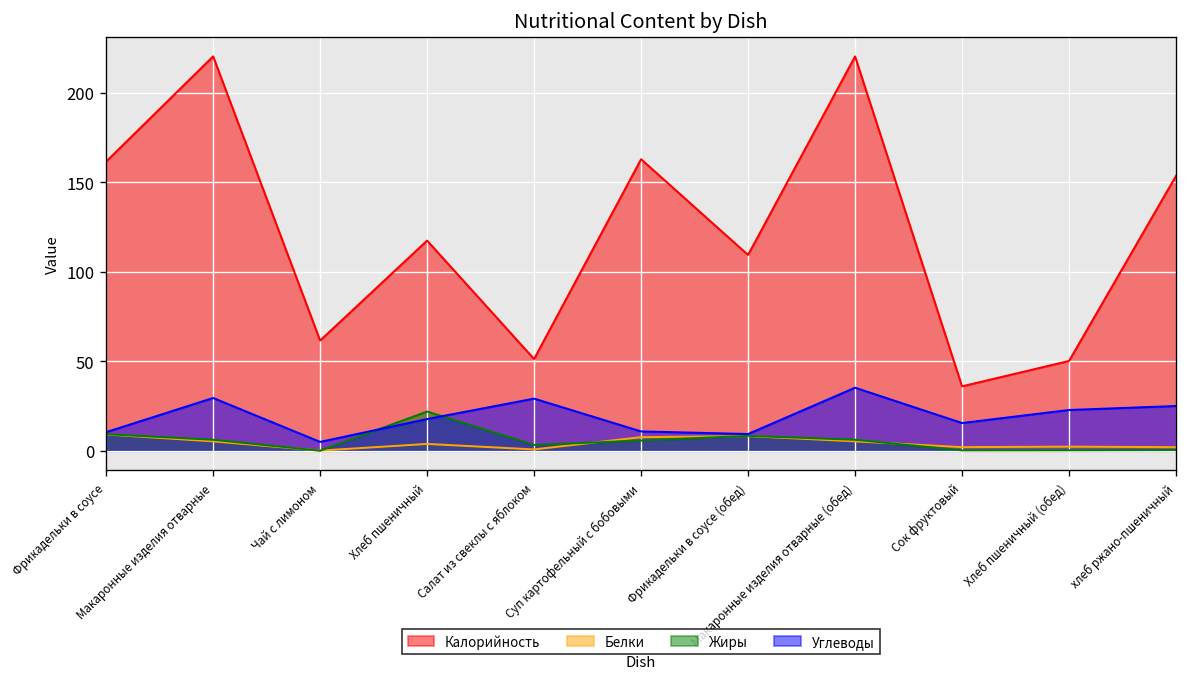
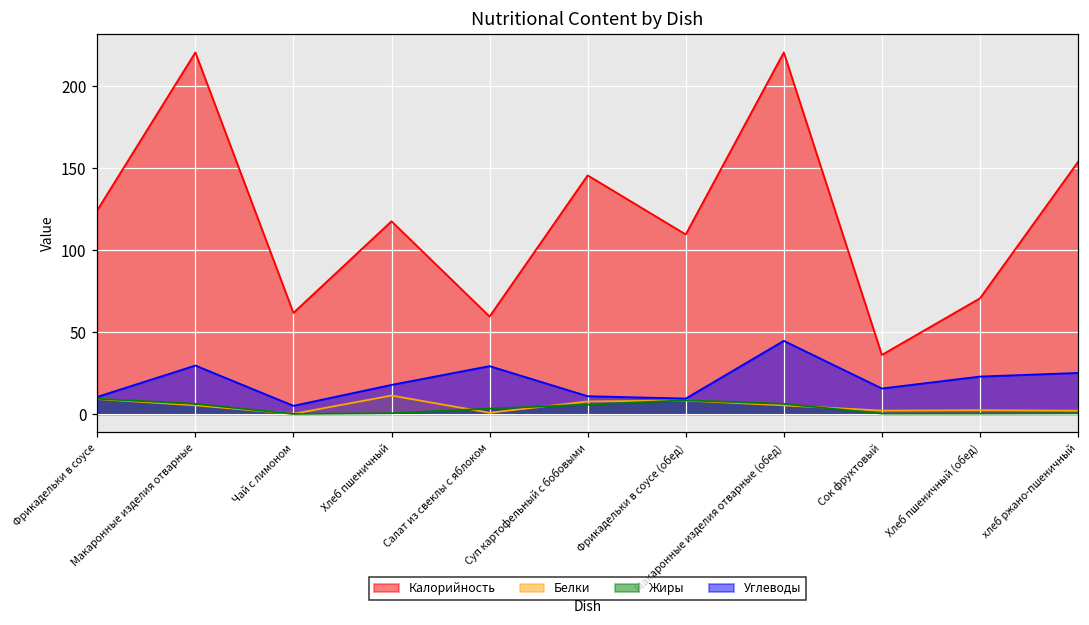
  {
    "Калорийность": {
-     "Фрикадельки в соусе": 162,
+     "Фрикадельки в соусе": 124,
      "Макаронные изделия отварные": 221,
      "Чай с лимоном": 62,
      "Хлеб пшеничный": 118,
-     "Салат из свеклы с яблоком": 51,
-     "Суп картофельный с бобовыми": 163,
+     "Салат из свеклы с яблоком": 59,
+     "Суп картофельный с бобовыми": 146,
      "Фрикадельки в соусе (обед)": 109,
      "Макаронные изделия отварные (обед)": 221,
      "Сок фруктовый": 36,
-     "Хлеб пшеничный (обед)": 50,
+     "Хлеб пшеничный (обед)": 71,
      "хлеб ржано-пшеничный": 154
    },
    "Белки": {
-     "Хлеб пшеничный": 4,
+     "Хлеб пшеничный": 11,
      "Салат из свеклы с яблоком": 1,
      "Суп картофельный с бобовыми": 8,
      "Сок фруктовый": 2,
      "Хлеб пшеничный (обед)": 2
    },
    "Жиры": {
-     "Хлеб пшеничный": 22,
+     "Хлеб пшеничный": 0,
      "Салат из свеклы с яблоком": 3,
      "Суп картофельный с бобовыми": 6,
      "Сок фруктовый": 0,
      "Хлеб пшеничный (обед)": 0
    },
    "Углеводы": {
      "Макаронные изделия отварные": 30,
      "Чай с лимоном": 5,
      "Хлеб пшеничный": 18,
      "Салат из свеклы с яблоком": 29,
      "Суп картофельный с бобовыми": 11,
-     "Макаронные изделия отварные (обед)": 35,
+     "Макаронные изделия отварные (обед)": 45,
      "Сок фруктовый": 16,
      "Хлеб пшеничный (обед)": 23,
      "хлеб ржано-пшеничный": 25
    }
  }
